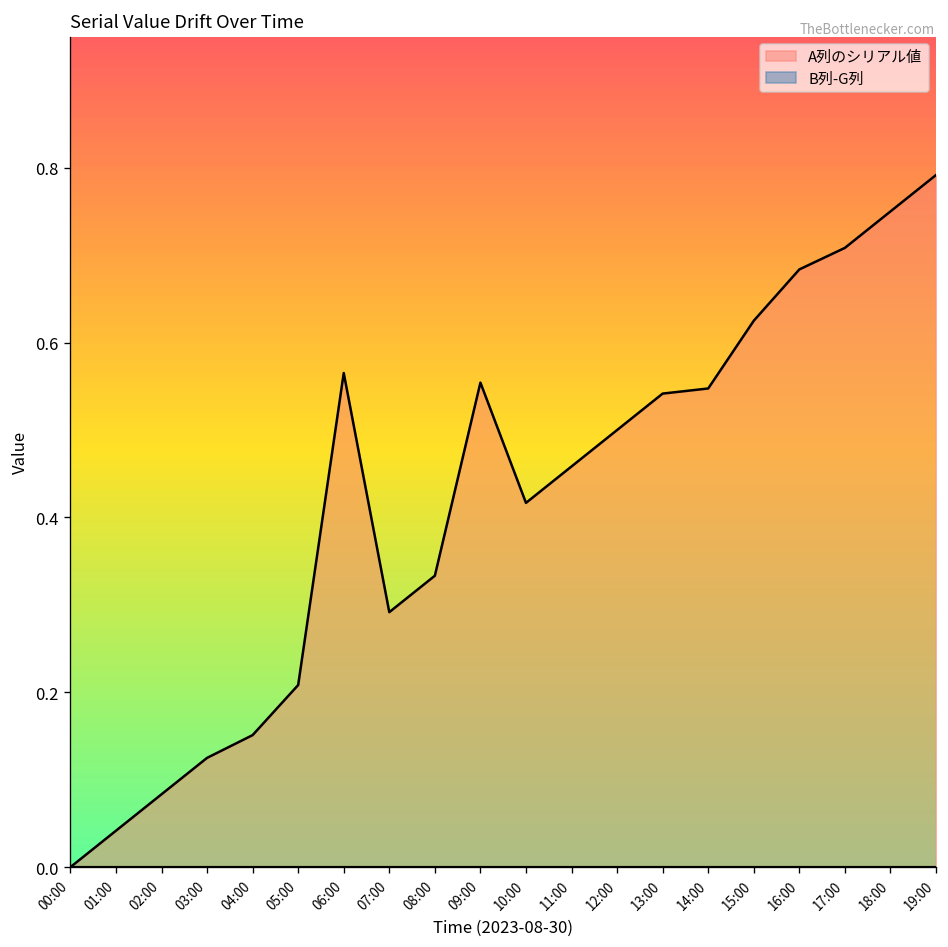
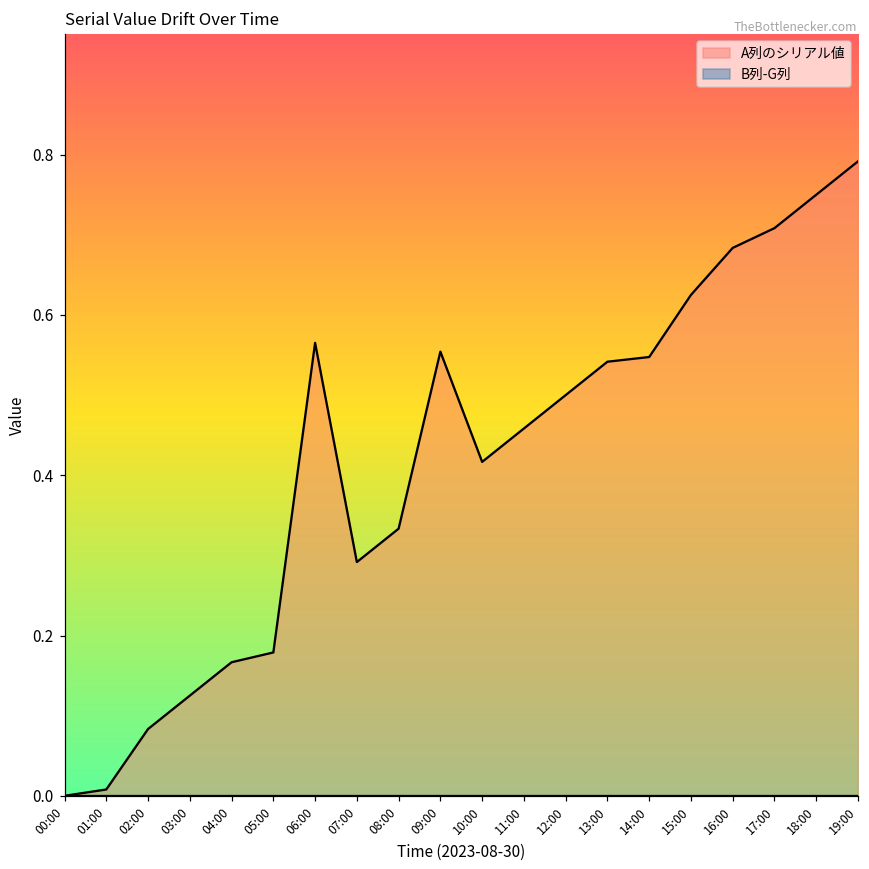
  {
    "A列のシリアル値": {
-     "01:00": 0.04,
+     "01:00": 0.01,
      "02:00": 0.08,
      "03:00": 0.12,
-     "04:00": 0.15,
-     "05:00": 0.21,
+     "04:00": 0.17,
+     "05:00": 0.18,
      "06:00": 0.57,
      "07:00": 0.29,
      "08:00": 0.33,
      "09:00": 0.55,
      "10:00": 0.42,
      "11:00": 0.46,
      "12:00": 0.50,
      "13:00": 0.54,
      "14:00": 0.55,
      "15:00": 0.62,
      "16:00": 0.68,
      "17:00": 0.71,
      "18:00": 0.75,
      "19:00": 0.79
    },
    "B列-G列": {
      "01:00": 0.00,
      "02:00": 0.00,
      "03:00": 0.00,
      "04:00": 0.00,
      "05:00": 0.00,
      "06:00": 0.00,
      "07:00": 0.00,
      "08:00": 0.00,
      "09:00": 0.00,
      "10:00": 0.00,
      "11:00": 0.00,
      "12:00": 0.00,
      "13:00": 0.00,
      "14:00": 0.00,
      "15:00": 0.00,
      "16:00": 0.00,
      "17:00": 0.00,
      "18:00": 0.00,
      "19:00": 0.00
    }
  }
